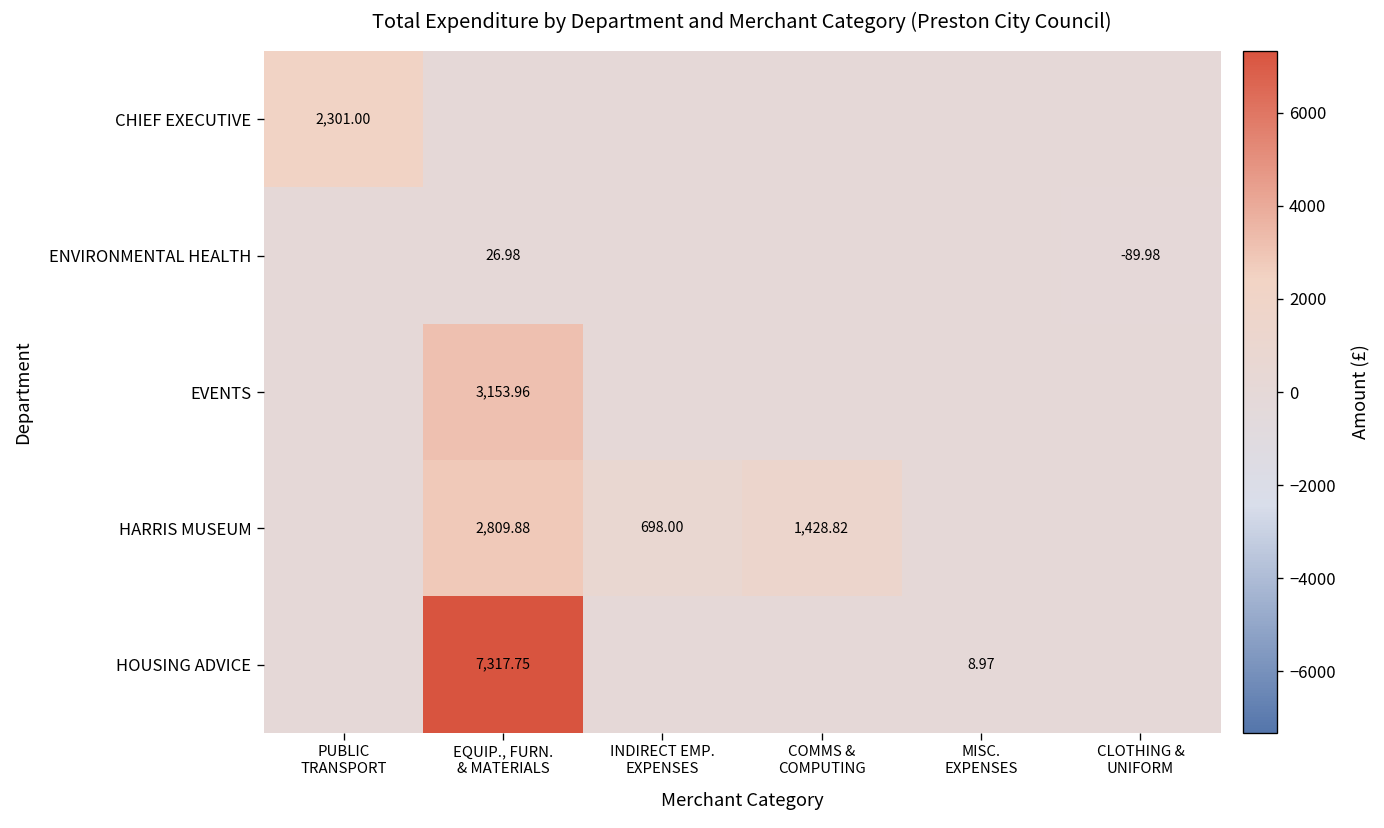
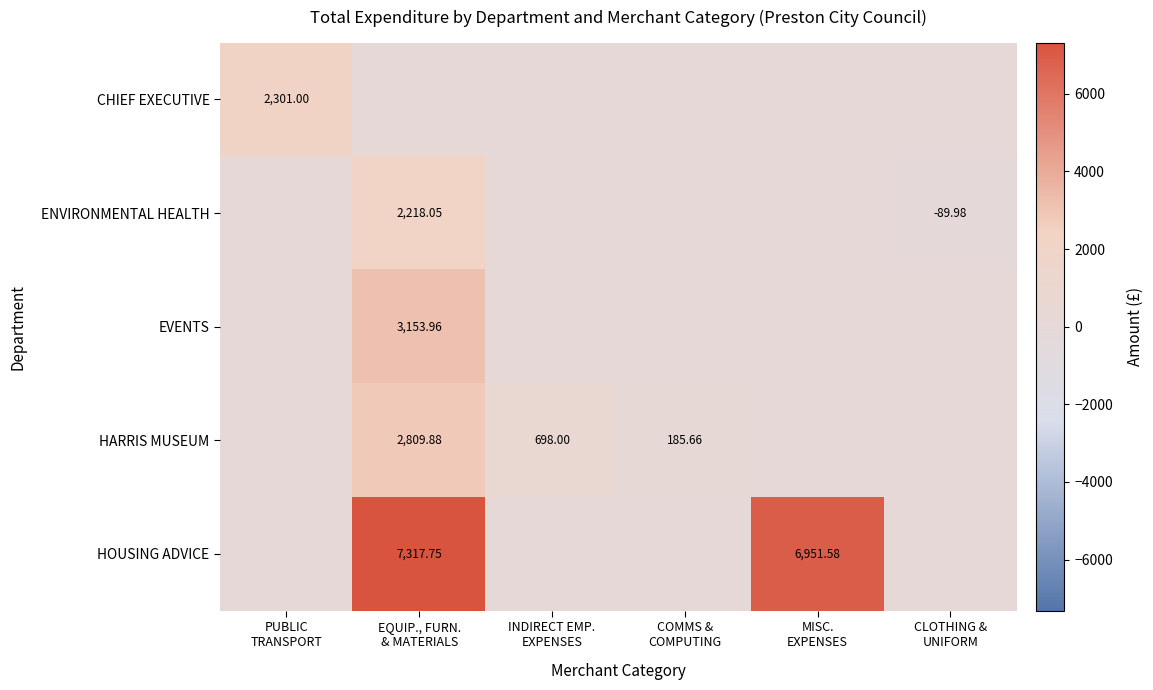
  {
    "CHIEF EXECUTIVE": {
      "PUBLIC TRANSPORT": "2,301.00"
    },
    "ENVIRONMENTAL HEALTH": {
-     "EQUIP., FURN. & MATERIALS": "26.98",
+     "EQUIP., FURN. & MATERIALS": "2,218.05",
      "CLOTHING & UNIFORM": "-89.98"
    },
    "EVENTS": {
      "EQUIP., FURN. & MATERIALS": "3,153.96"
    },
    "HARRIS MUSEUM": {
      "EQUIP., FURN. & MATERIALS": "2,809.88",
      "INDIRECT EMP. EXPENSES": "698.00",
-     "COMMS & COMPUTING": "1,428.82"
+     "COMMS & COMPUTING": "185.66"
    },
    "HOUSING ADVICE": {
      "EQUIP., FURN. & MATERIALS": "7,317.75",
-     "MISC. EXPENSES": "8.97"
+     "MISC. EXPENSES": "6,951.58"
    }
  }
